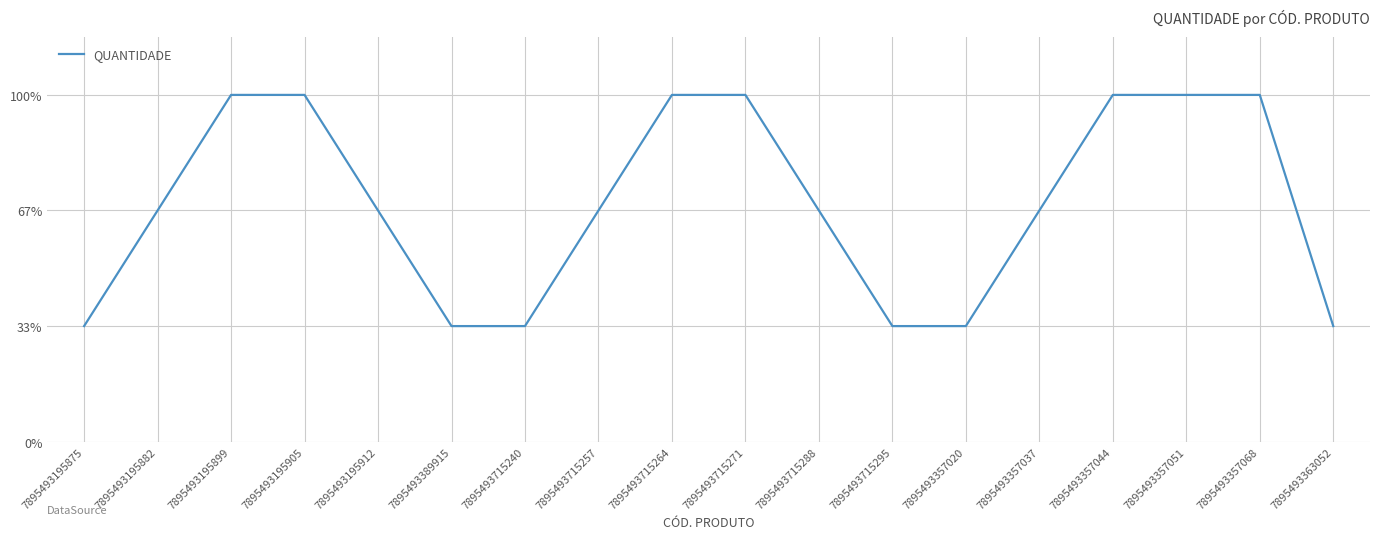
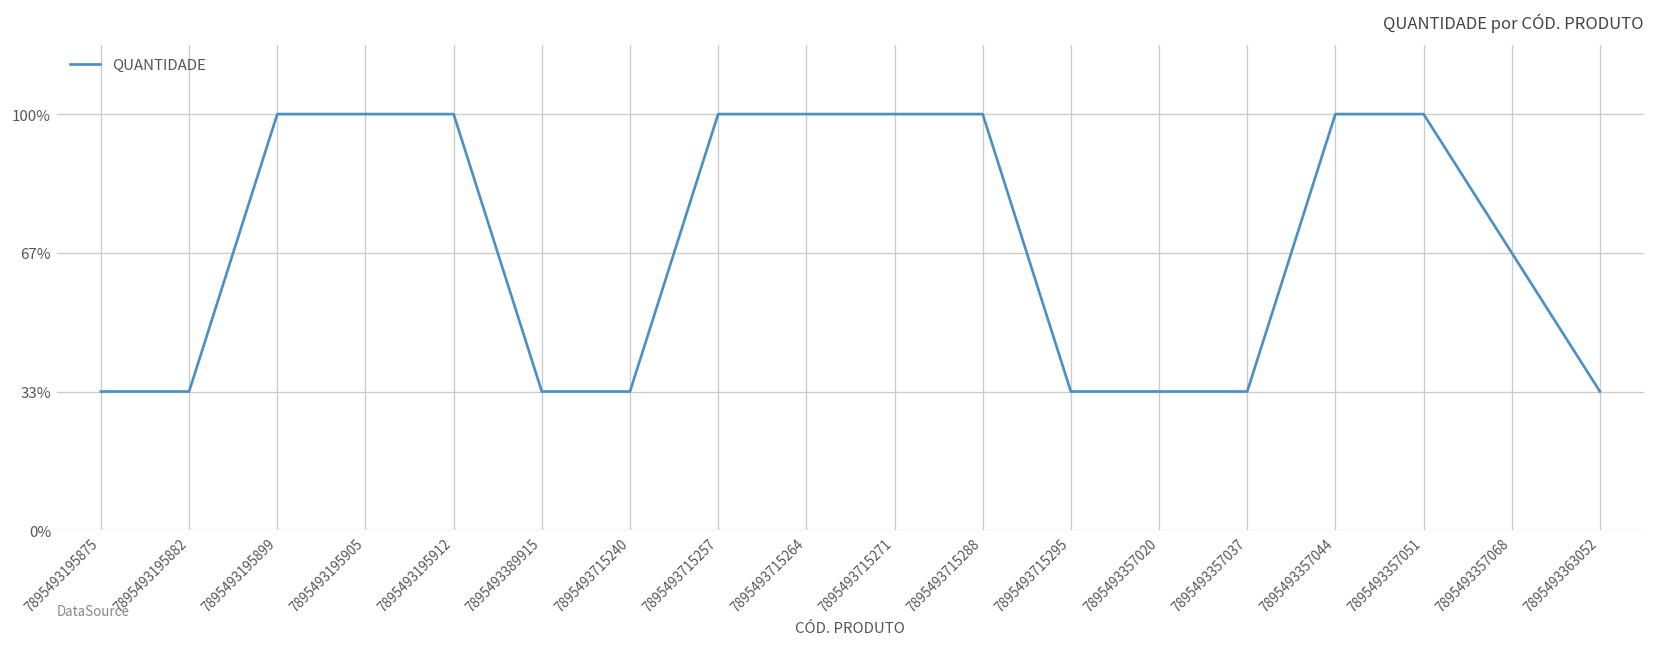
  {
    "7895493195875": "33%",
-   "7895493195882": "67%",
+   "7895493195882": "33%",
    "7895493195899": "100%",
    "7895493195905": "100%",
-   "7895493195912": "67%",
+   "7895493195912": "100%",
    "7895493389915": "33%",
    "7895493715240": "33%",
-   "7895493715257": "67%",
+   "7895493715257": "100%",
    "7895493715264": "100%",
    "7895493715271": "100%",
-   "7895493715288": "67%",
+   "7895493715288": "100%",
    "7895493715295": "33%",
    "7895493357020": "33%",
-   "7895493357037": "67%",
+   "7895493357037": "33%",
    "7895493357044": "100%",
    "7895493357051": "100%",
-   "7895493357068": "100%",
+   "7895493357068": "67%",
    "7895493363052": "33%"
  }
